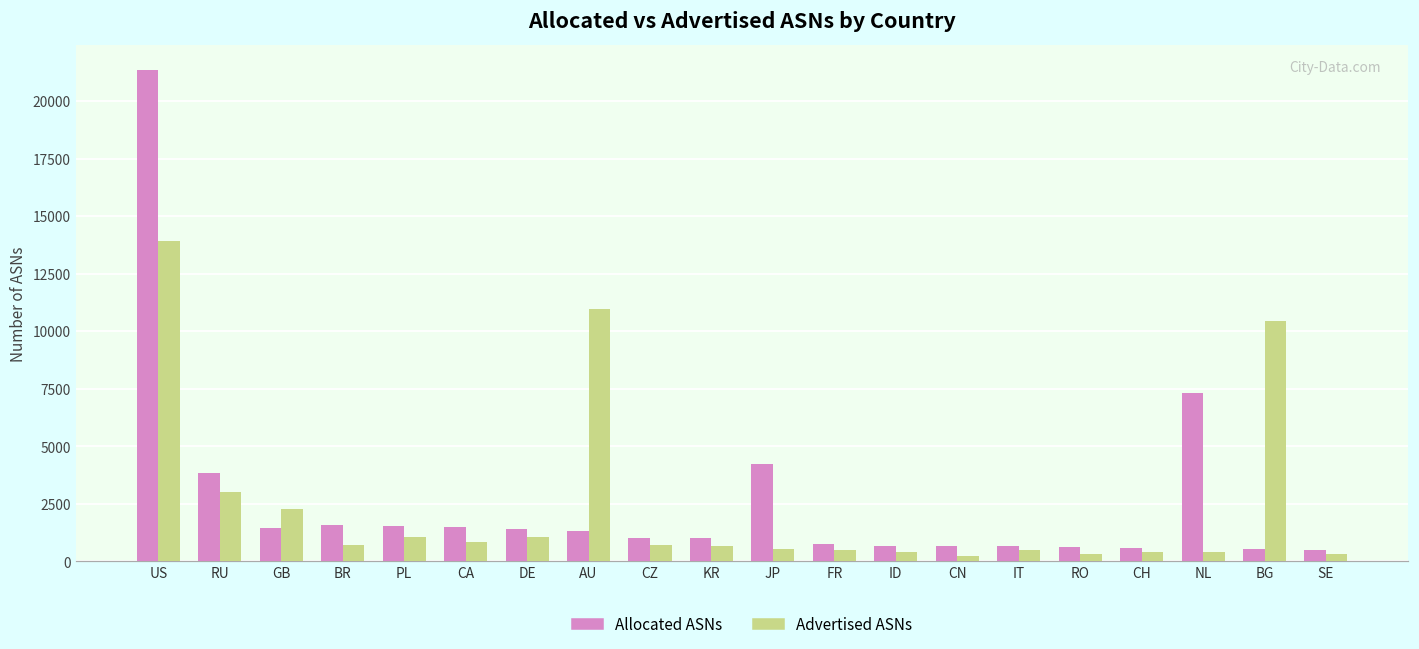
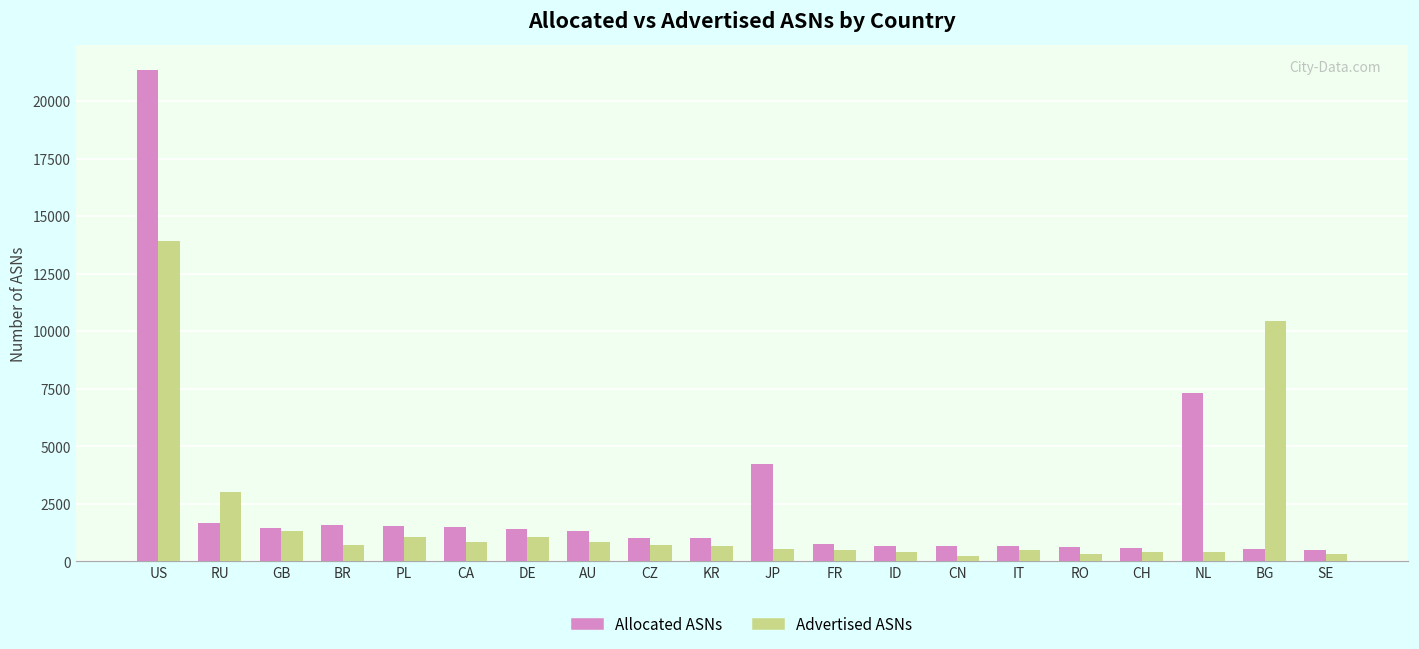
  {
    "Allocated ASNs": {
      "US": 21400,
-     "RU": 3800,
+     "RU": 1700,
      "GB": 1500,
      "BR": 1600,
      "PL": 1600,
      "CA": 1500,
      "DE": 1400,
      "AU": 1300,
      "CZ": 1000,
      "KR": 1000,
      "JP": 4200,
      "FR": 700,
      "ID": 700,
      "CN": 700,
      "IT": 700,
      "RO": 600,
      "CH": 600,
      "NL": 7300,
      "BG": 500,
      "SE": 500
    },
    "Advertised ASNs": {
      "US": 13900,
      "RU": 3000,
-     "GB": 2300,
+     "GB": 1300,
      "BR": 700,
      "PL": 1100,
      "CA": 900,
      "DE": 1000,
-     "AU": 11000,
+     "AU": 800,
      "CZ": 700,
      "KR": 700,
      "JP": 500,
      "FR": 500,
      "ID": 400,
      "CN": 200,
      "IT": 500,
      "RO": 300,
      "CH": 400,
      "NL": 400,
      "BG": 10400,
      "SE": 300
    }
  }
